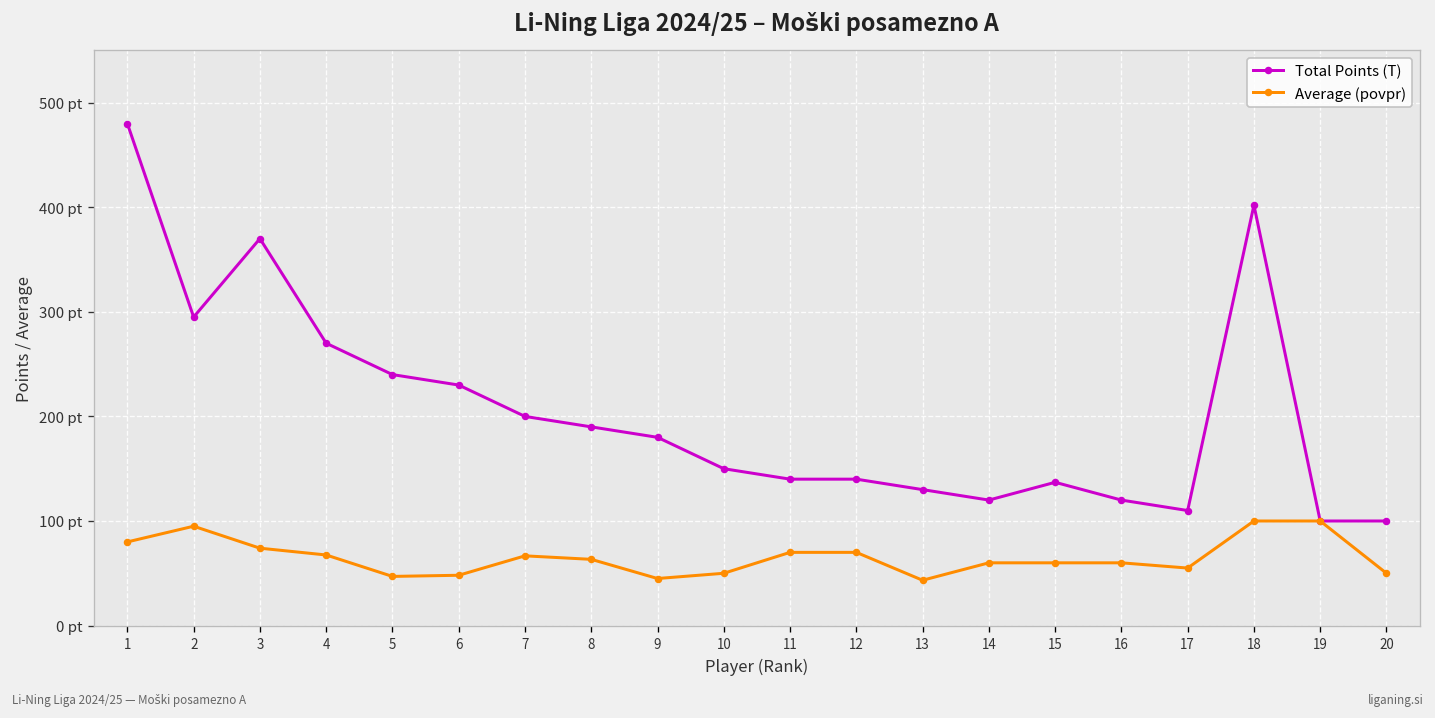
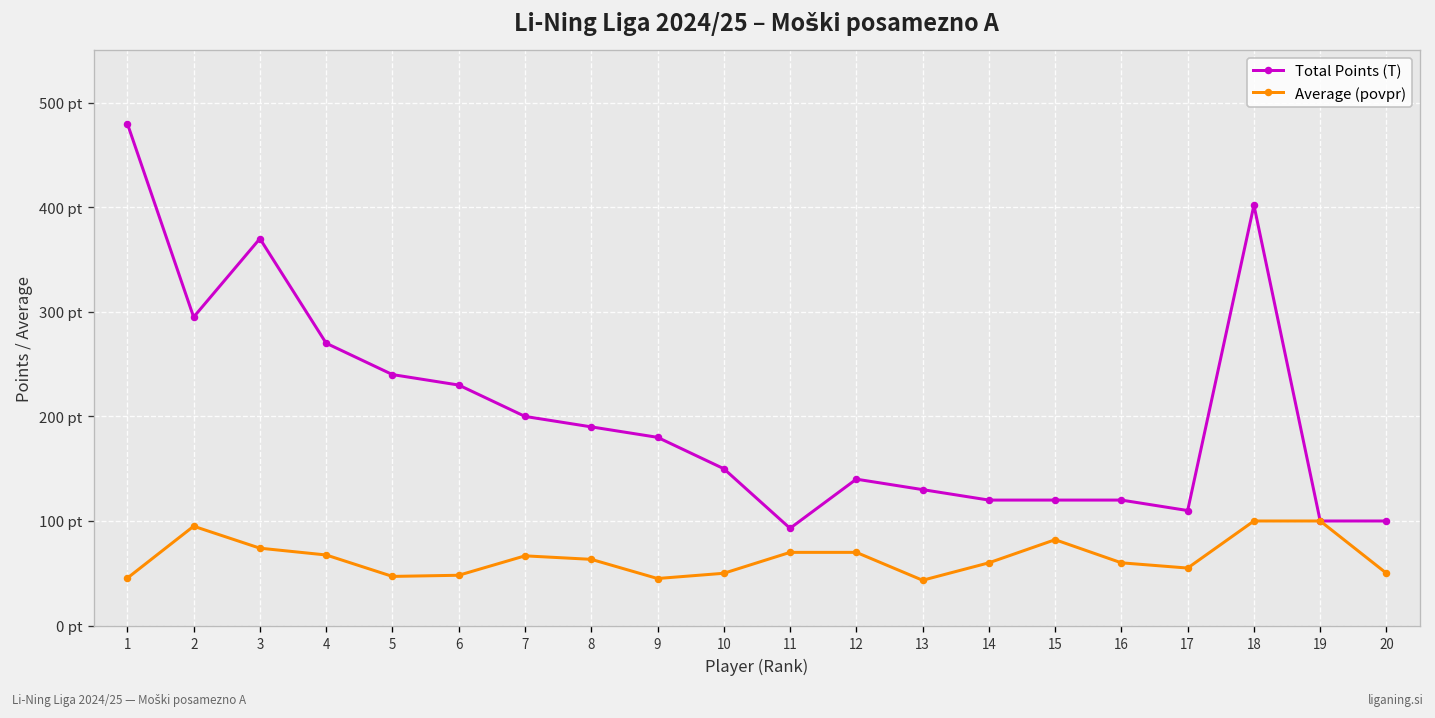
  {
    "Total Points (T)": {
      "1": "480 pt",
      "2": "300 pt",
      "3": "370 pt",
      "4": "270 pt",
      "5": "240 pt",
      "6": "230 pt",
      "7": "200 pt",
      "8": "190 pt",
      "9": "180 pt",
      "10": "150 pt",
-     "11": "140 pt",
+     "11": "90 pt",
      "12": "140 pt",
      "13": "130 pt",
      "14": "120 pt",
-     "15": "140 pt",
+     "15": "120 pt",
      "16": "120 pt",
      "17": "110 pt",
      "18": "400 pt",
      "20": "100 pt"
    },
    "Average (povpr)": {
-     "1": "80 pt",
+     "1": "50 pt",
      "2": "100 pt",
      "3": "70 pt",
      "4": "70 pt",
      "5": "50 pt",
      "6": "50 pt",
      "7": "70 pt",
      "8": "60 pt",
      "9": "50 pt",
      "10": "50 pt",
      "11": "70 pt",
      "12": "70 pt",
      "13": "40 pt",
      "14": "60 pt",
-     "15": "60 pt",
+     "15": "80 pt",
      "16": "60 pt",
      "17": "60 pt",
      "18": "100 pt",
      "20": "50 pt"
    }
  }
